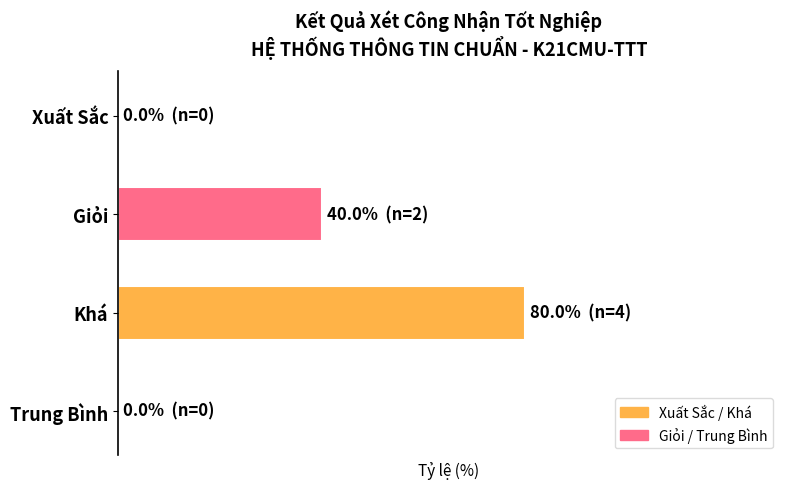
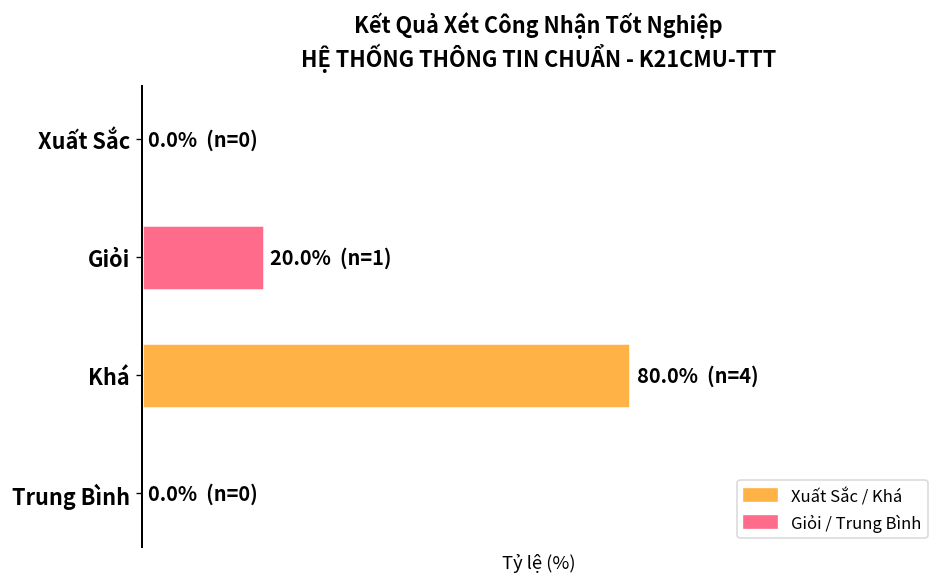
  {
    "Xuất Sắc": "0.0%",
-   "Giỏi": "40.0% (n=2)",
+   "Giỏi": "20.0% (n=1)",
    "Khá": "80.0%",
    "Trung Bình": "0.0%"
  }
